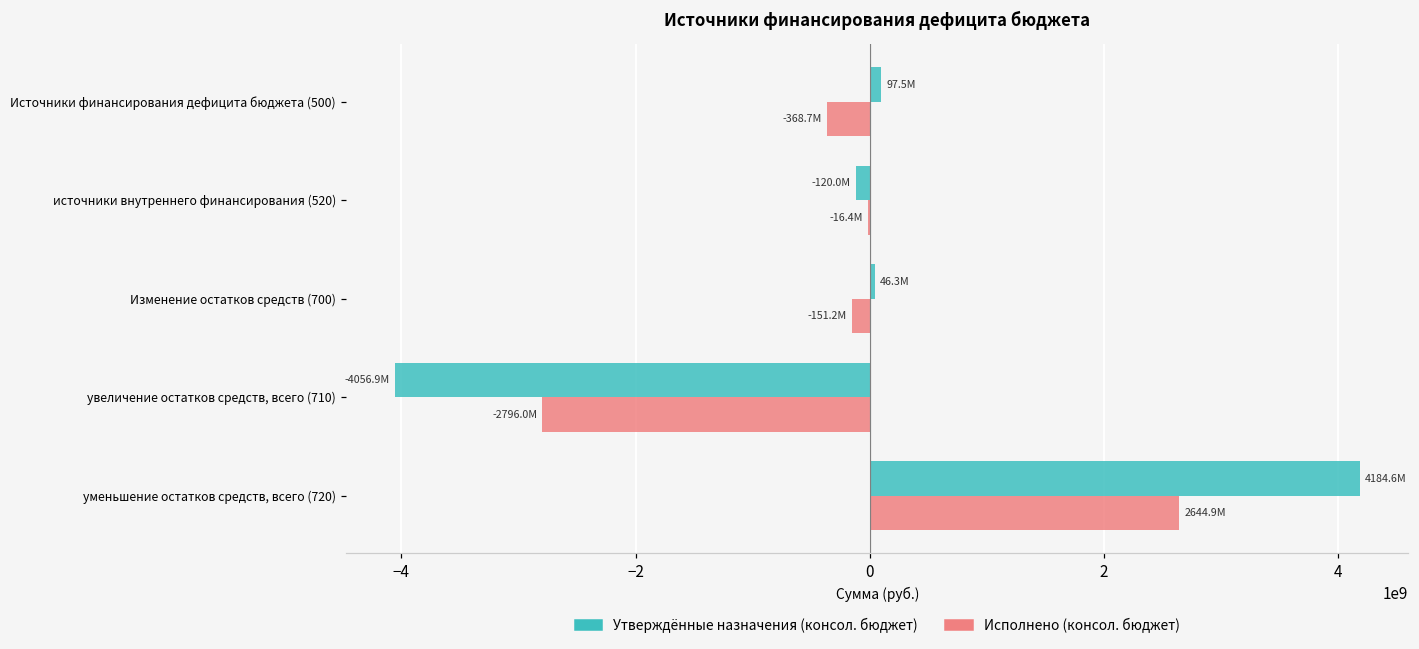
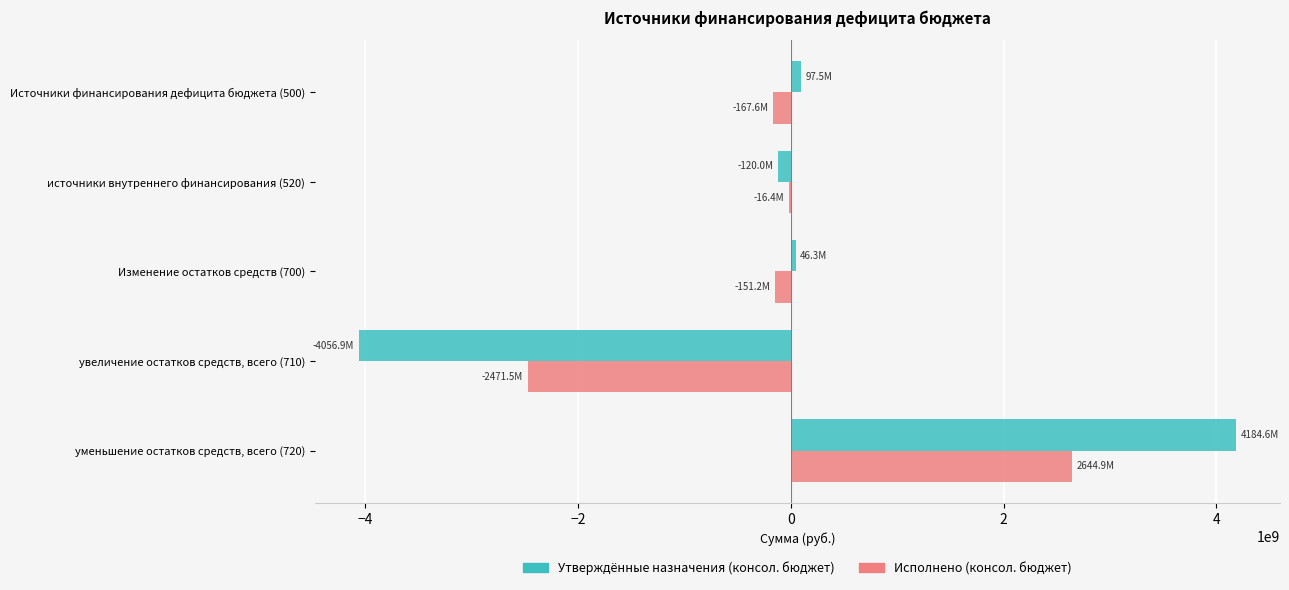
  {
    "Утверждённые назначения (консол. бюджет)": {
      "Источники финансирования дефицита бюджета (500)": "97.5M",
      "источники внутреннего финансирования (520)": "-120.0M",
      "Изменение остатков средств (700)": "46.3M",
      "увеличение остатков средств, всего (710)": "-4056.9M",
      "уменьшение остатков средств, всего (720)": "4184.6M"
    },
    "Исполнено (консол. бюджет)": {
-     "Источники финансирования дефицита бюджета (500)": "-368.7M",
+     "Источники финансирования дефицита бюджета (500)": "-167.6M",
      "источники внутреннего финансирования (520)": "-16.4M",
      "Изменение остатков средств (700)": "-151.2M",
-     "увеличение остатков средств, всего (710)": "-2796.0M",
+     "увеличение остатков средств, всего (710)": "-2471.5M",
      "уменьшение остатков средств, всего (720)": "2644.9M"
    }
  }
